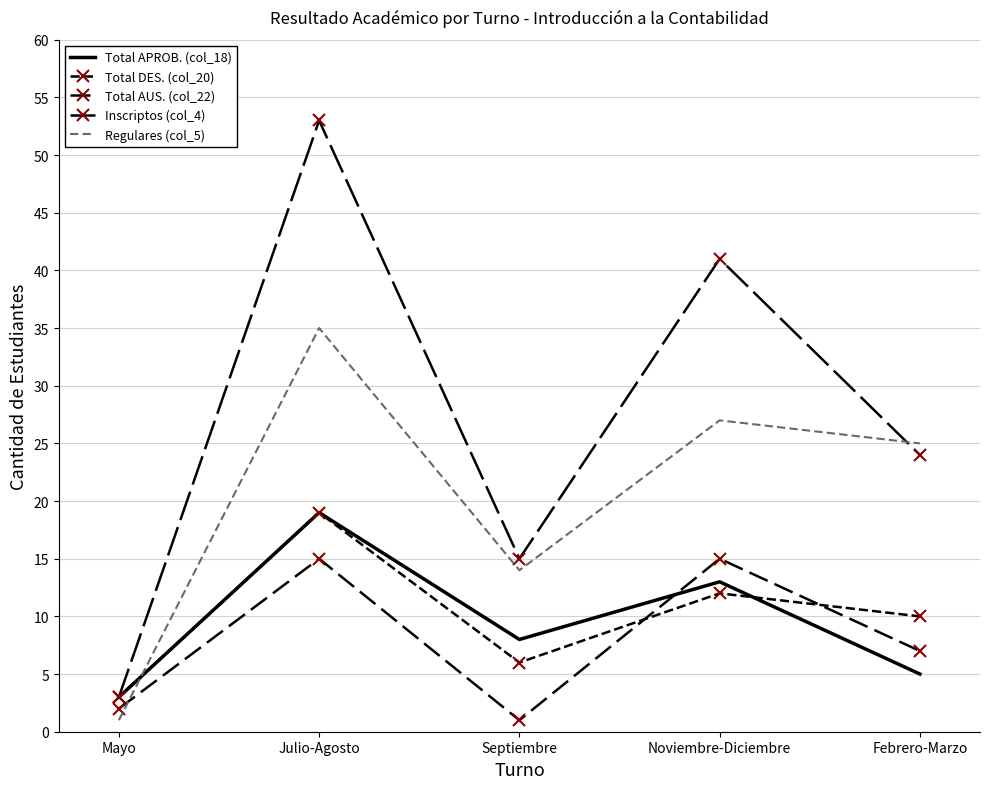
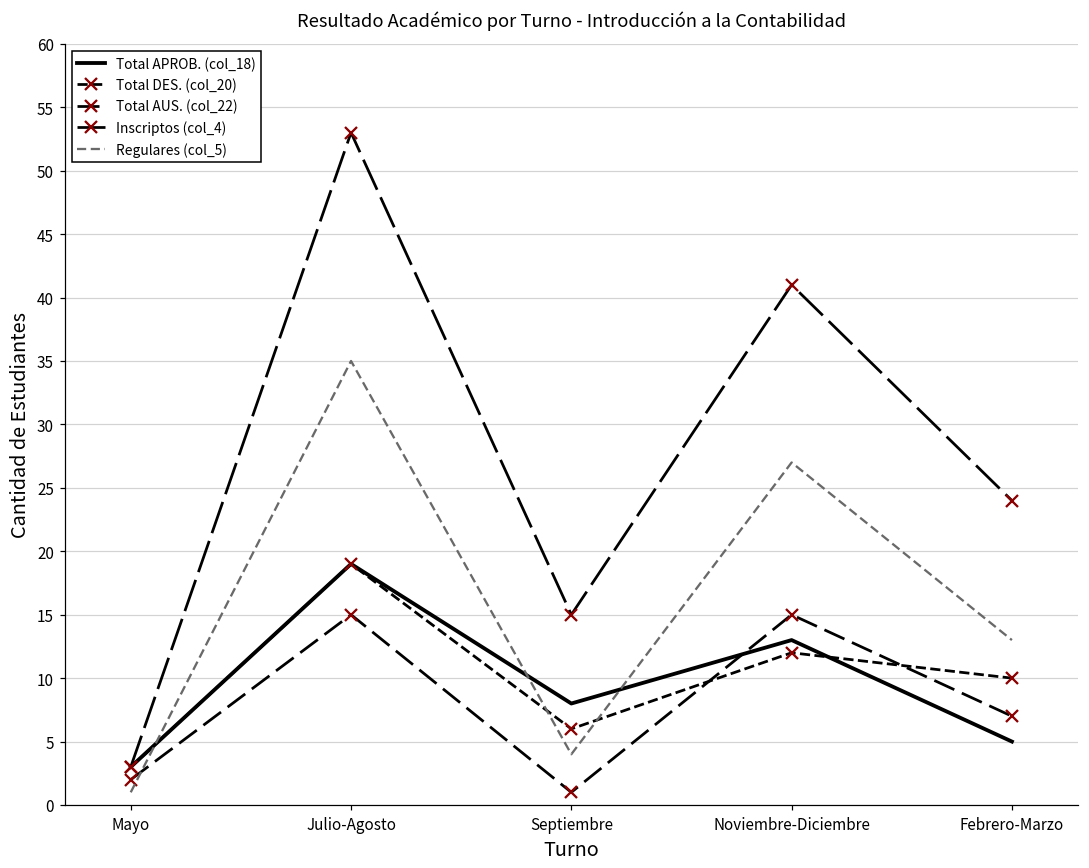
  {
    "Regulares (col_5)": {
      "Mayo": 1,
      "Julio-Agosto": 35,
-     "Septiembre": 14,
+     "Septiembre": 4,
      "Noviembre-Diciembre": 27,
-     "Febrero-Marzo": 25
+     "Febrero-Marzo": 13
    }
  }
